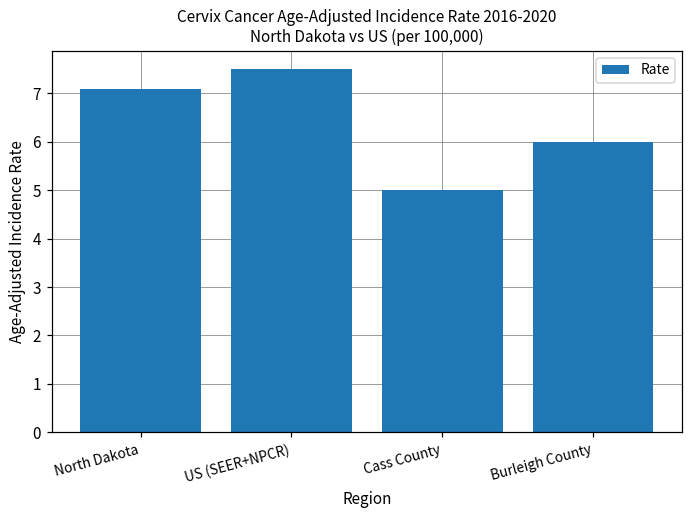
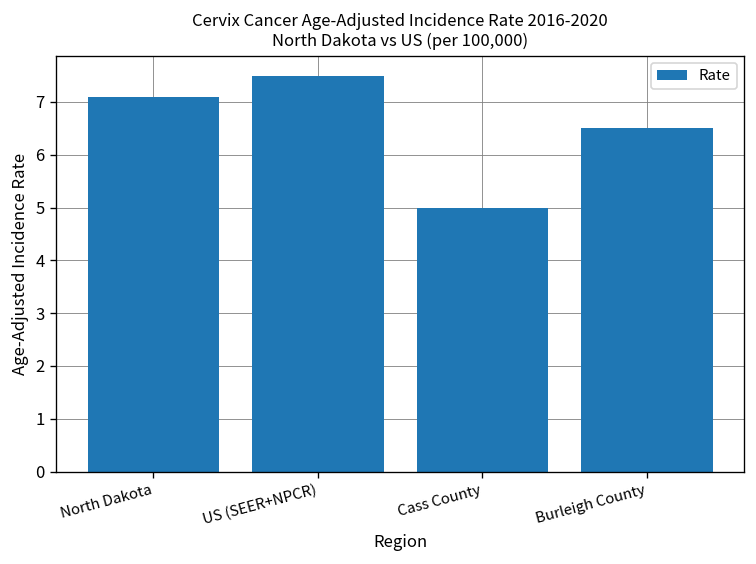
  {
    "North Dakota": 7.1,
    "US (SEER+NPCR)": 7.5,
    "Cass County": 5.0,
-   "Burleigh County": 6.0
+   "Burleigh County": 6.5
  }
